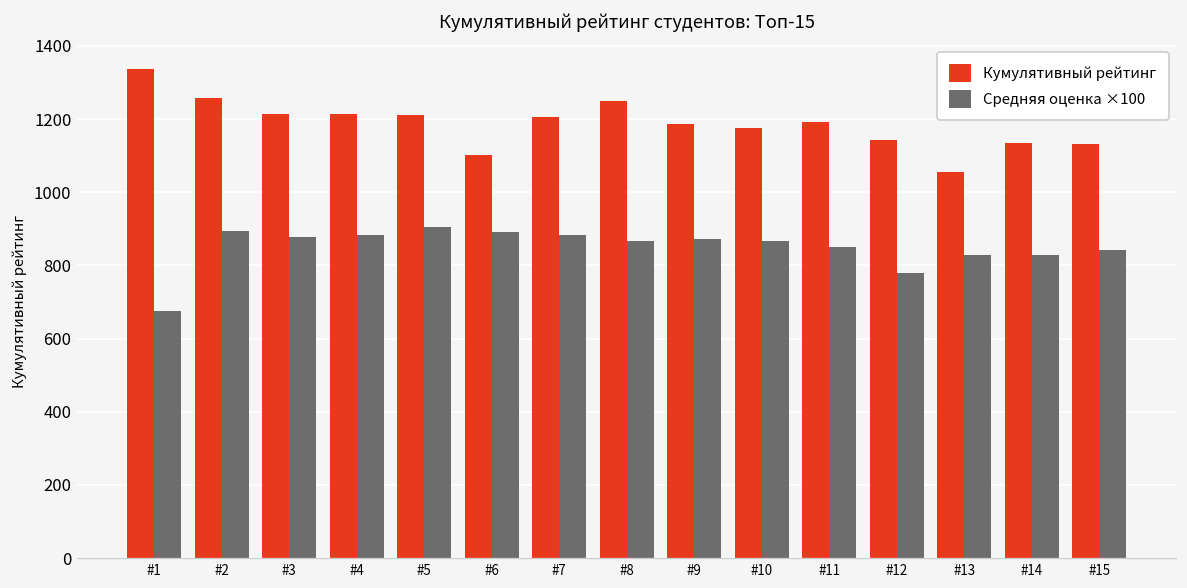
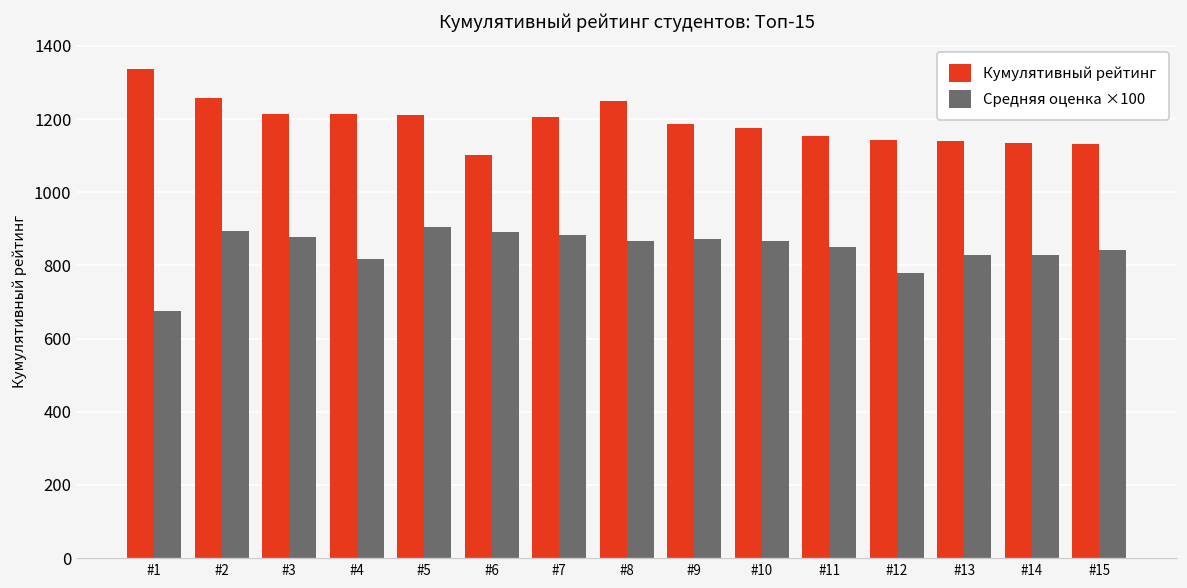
  {
    "Кумулятивный рейтинг": {
      "#1": 1340,
      "#2": 1260,
      "#3": 1220,
      "#4": 1210,
      "#5": 1210,
      "#6": 1100,
      "#7": 1210,
      "#8": 1250,
      "#9": 1190,
      "#10": 1180,
-     "#11": 1190,
+     "#11": 1150,
      "#12": 1140,
-     "#13": 1060,
+     "#13": 1140,
      "#14": 1140,
      "#15": 1130
    },
    "Средняя оценка ×100": {
      "#1": 680,
      "#2": 890,
      "#3": 880,
-     "#4": 880,
+     "#4": 820,
      "#5": 910,
      "#6": 890,
      "#7": 880,
      "#8": 870,
      "#9": 870,
      "#10": 870,
      "#11": 850,
      "#12": 780,
      "#13": 830,
      "#14": 830,
      "#15": 840
    }
  }
